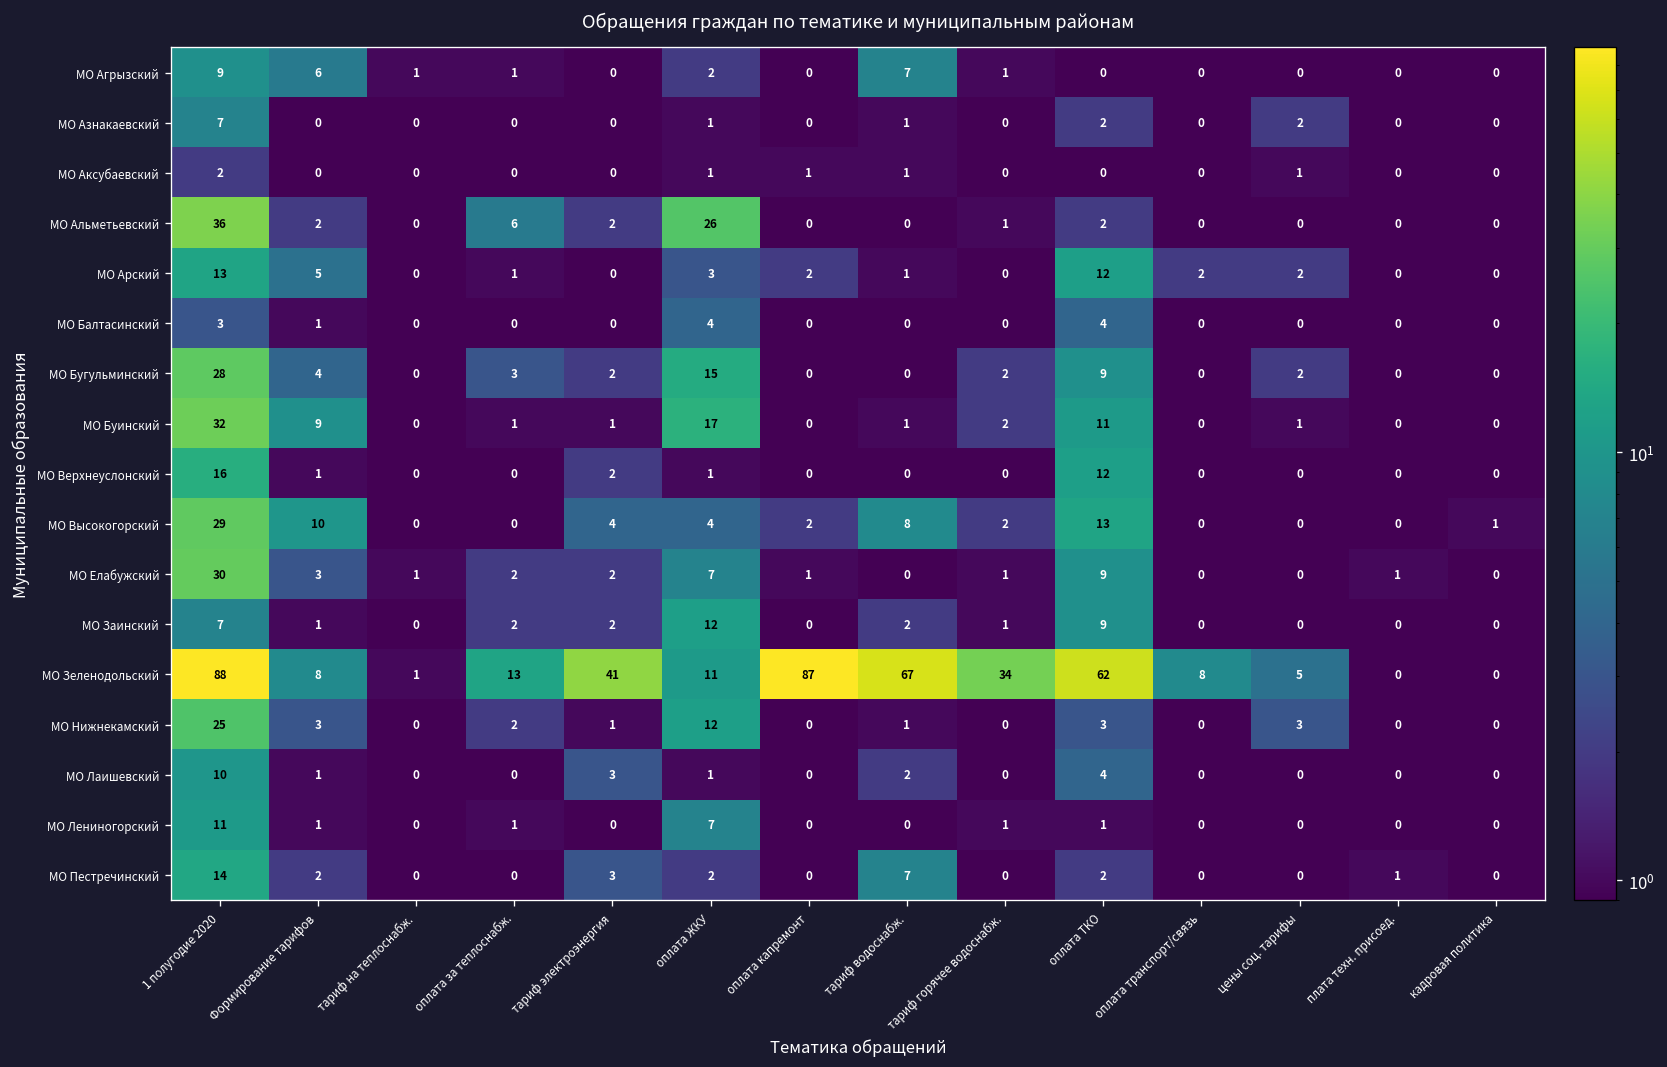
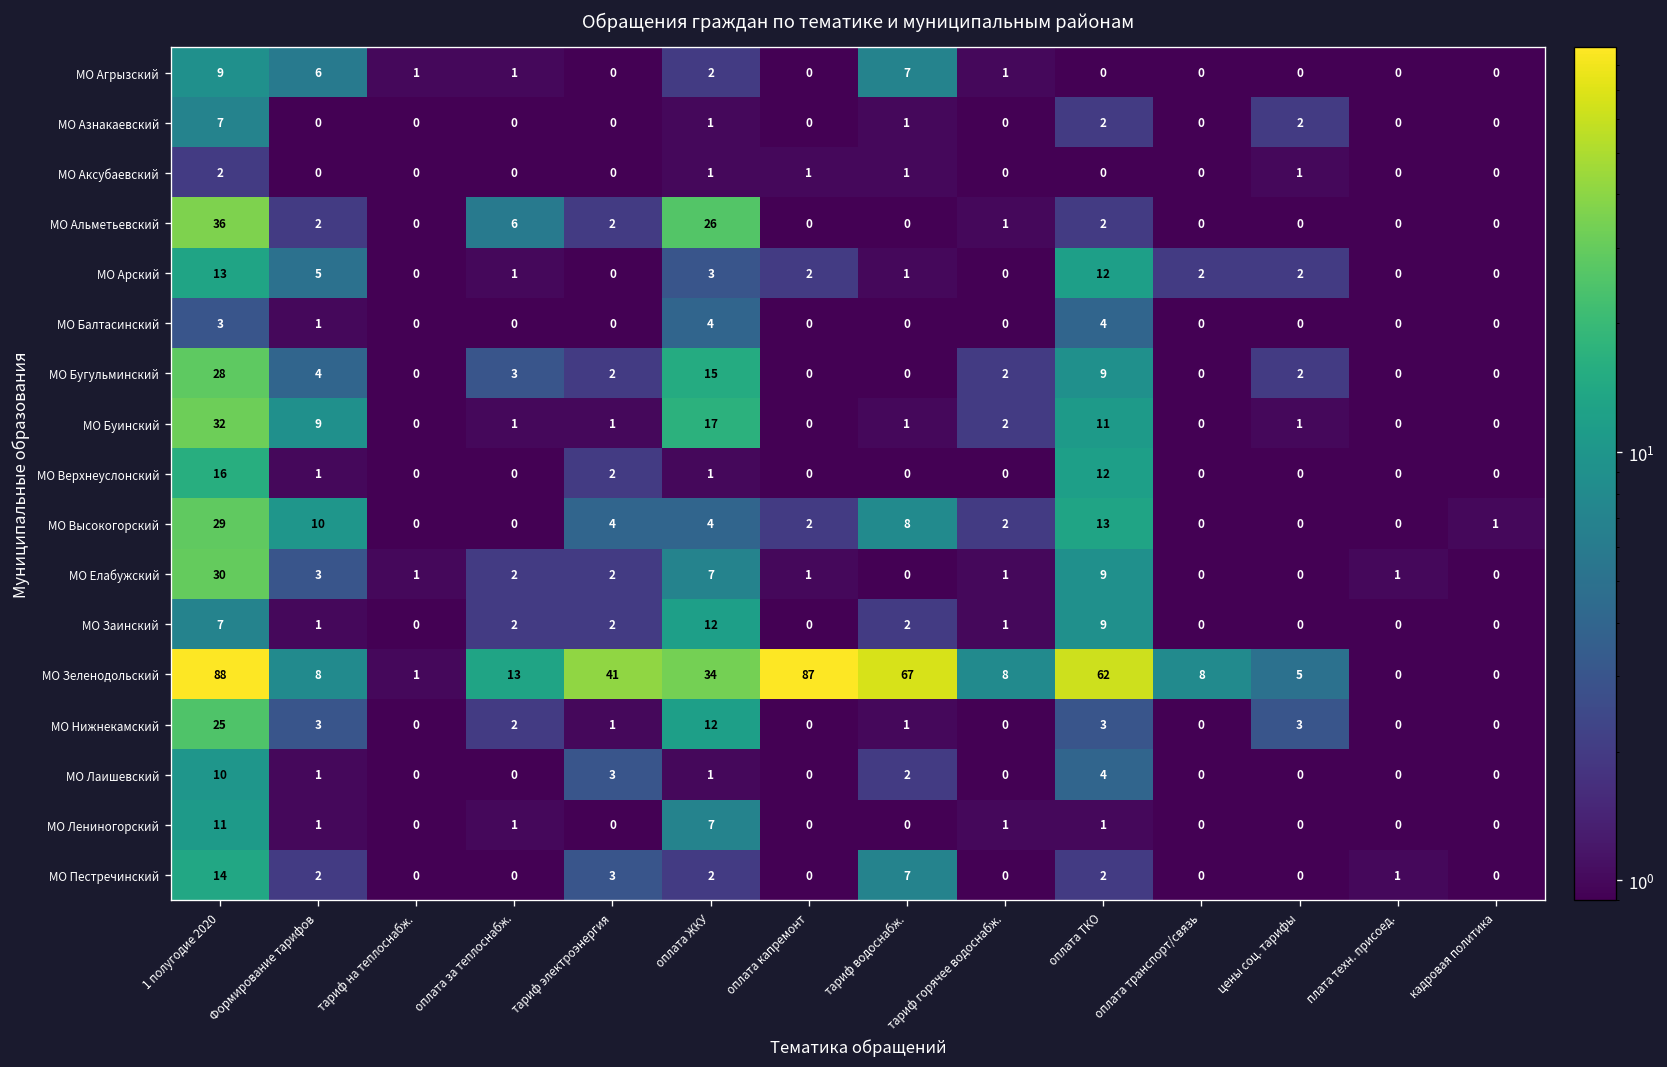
  {
    "МО Зеленодольский": {
      "1 полугодие 2020": 88,
      "Формирование тарифов": 8,
      "тариф на теплоснабж.": 1,
      "оплата за теплоснабж.": 13,
      "тариф электроэнергия": 41,
-     "оплата ЖКУ": 11,
+     "оплата ЖКУ": 34,
      "оплата капремонт": 87,
      "тариф водоснабж.": 67,
-     "тариф горячее водоснабж.": 34,
+     "тариф горячее водоснабж.": 8,
      "оплата ТКО": 62,
      "оплата транспорт/связь": 8,
      "цены соц. тарифы": 5,
      "плата техн. присоед.": 0,
      "кадровая политика": 0
    }
  }
